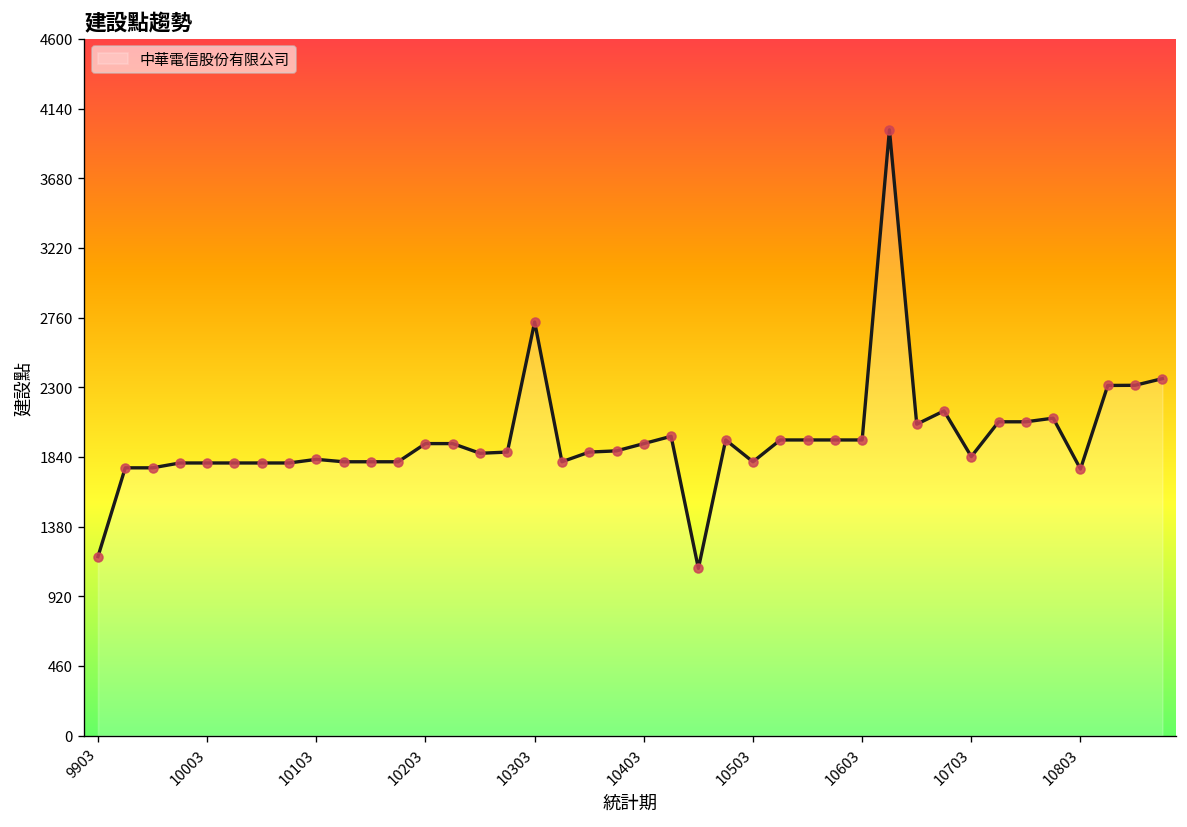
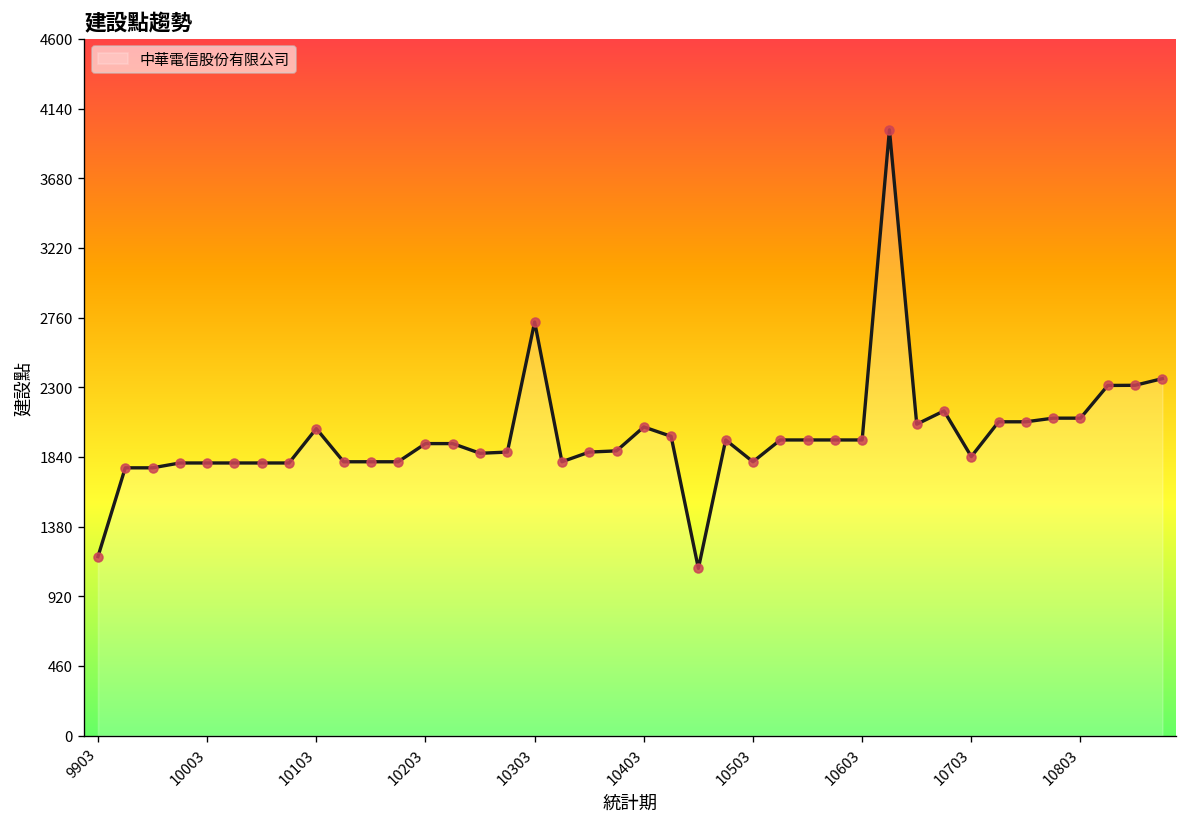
  {
    "9903": 1180,
    "10003": 1800,
-   "10103": 1820,
+   "10103": 2030,
    "10203": 1930,
    "10303": 2730,
-   "10403": 1930,
+   "10403": 2040,
    "10503": 1810,
    "10603": 1950,
    "10703": 1840,
-   "10803": 1760
+   "10803": 2100
  }
